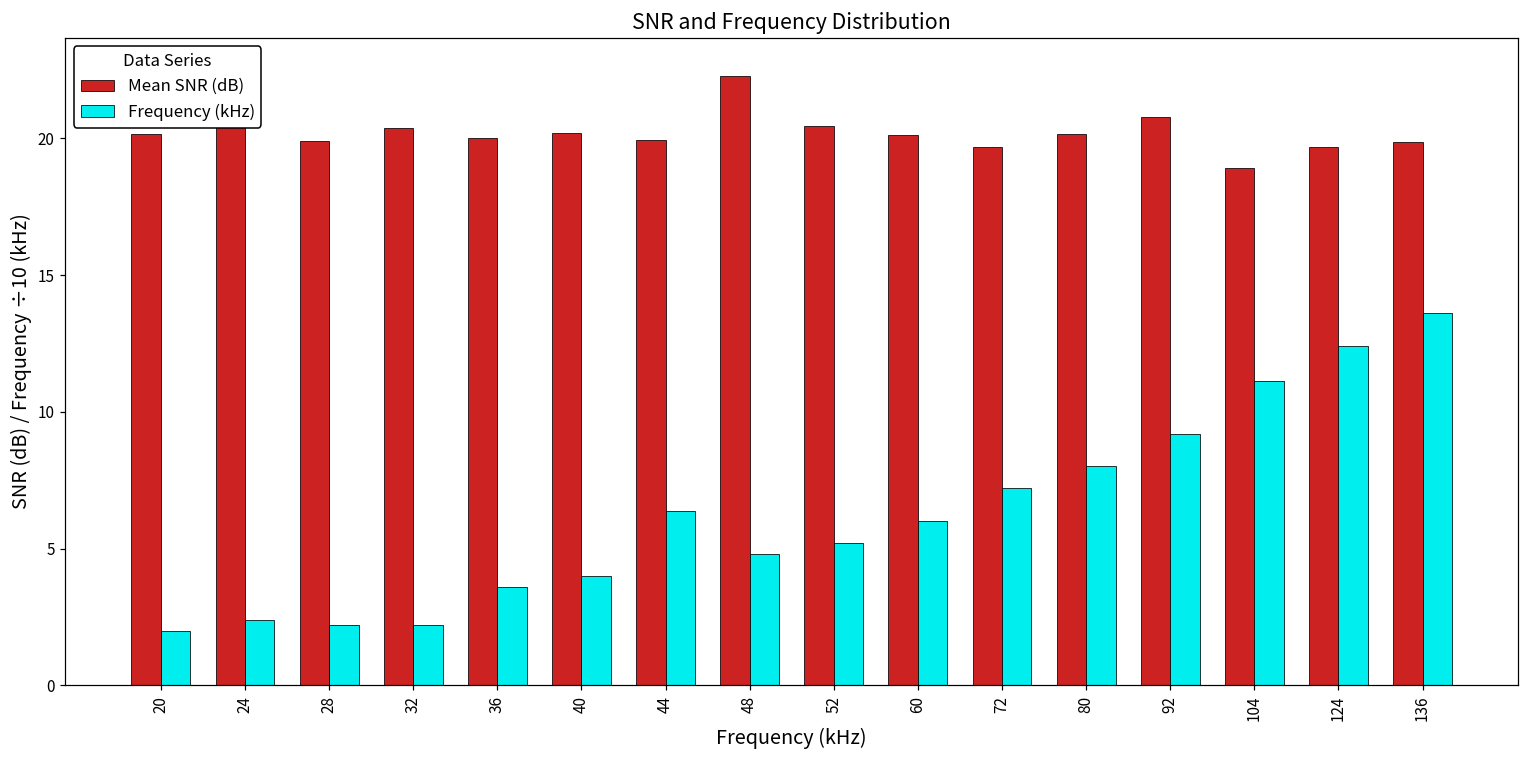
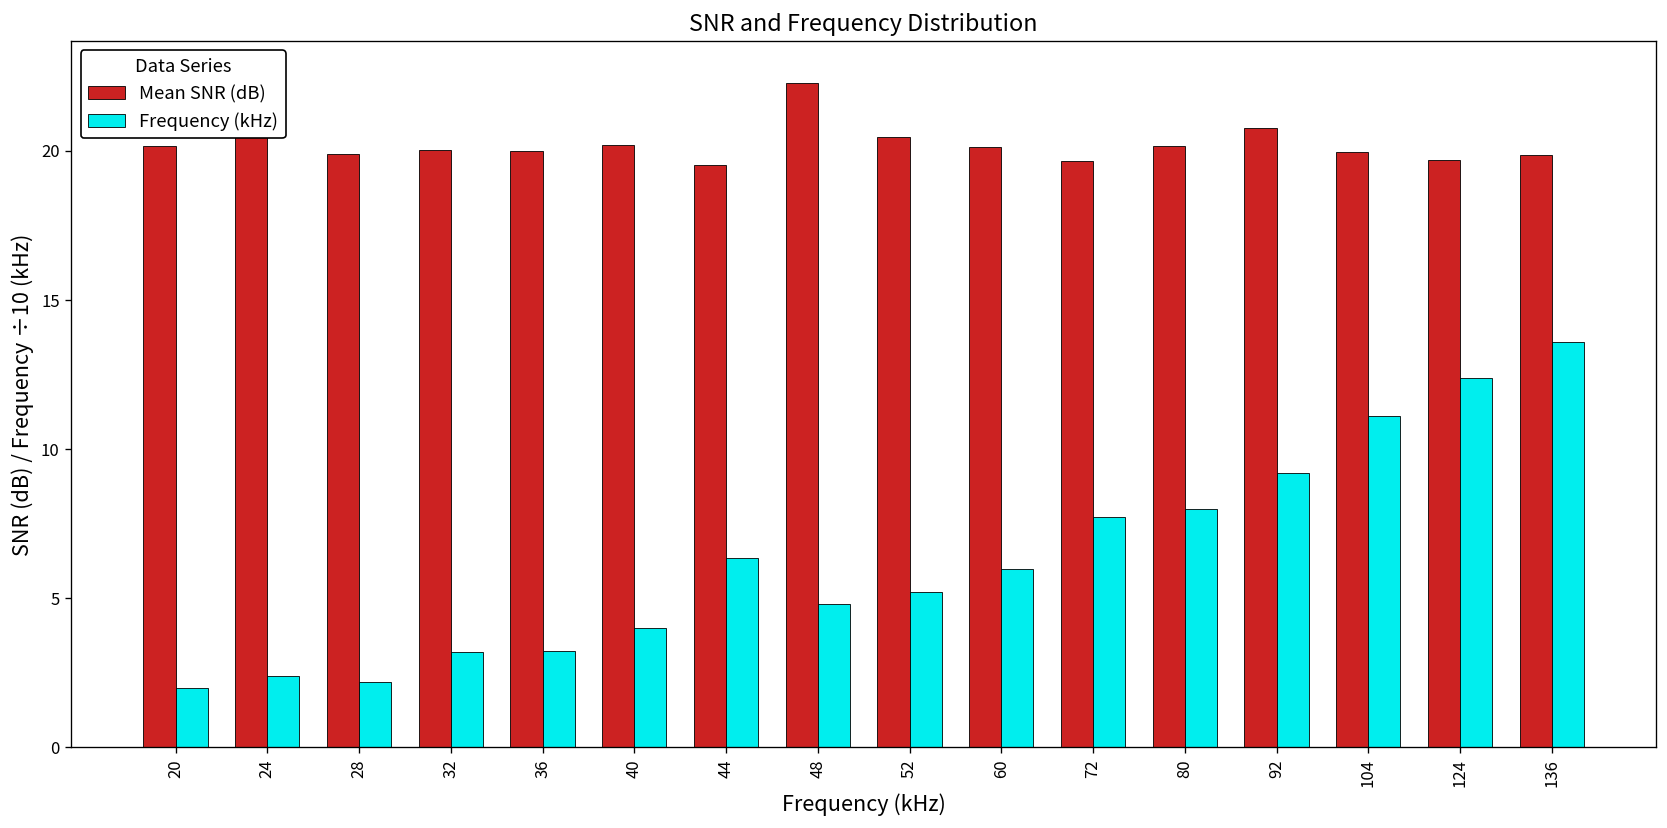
  {
    "Mean SNR (dB)": {
      "20": 20.2,
      "28": 19.9,
-     "32": 20.4,
+     "32": 20.0,
      "36": 20.0,
      "40": 20.2,
-     "44": 20.0,
+     "44": 19.5,
      "48": 22.3,
      "52": 20.5,
      "60": 20.1,
      "72": 19.7,
      "80": 20.2,
      "92": 20.8,
-     "104": 18.9,
+     "104": 20.0,
      "124": 19.7,
      "136": 19.9
    },
    "Frequency (kHz)": {
      "20": 2.0,
      "24": 2.4,
      "28": 2.2,
-     "32": 2.2,
-     "36": 3.6,
+     "32": 3.2,
+     "36": 3.2,
      "40": 4.0,
      "44": 6.4,
      "48": 4.8,
      "52": 5.2,
      "60": 6.0,
-     "72": 7.2,
+     "72": 7.7,
      "80": 8.0,
      "92": 9.2,
      "104": 11.1,
      "124": 12.4,
      "136": 13.6
    }
  }
